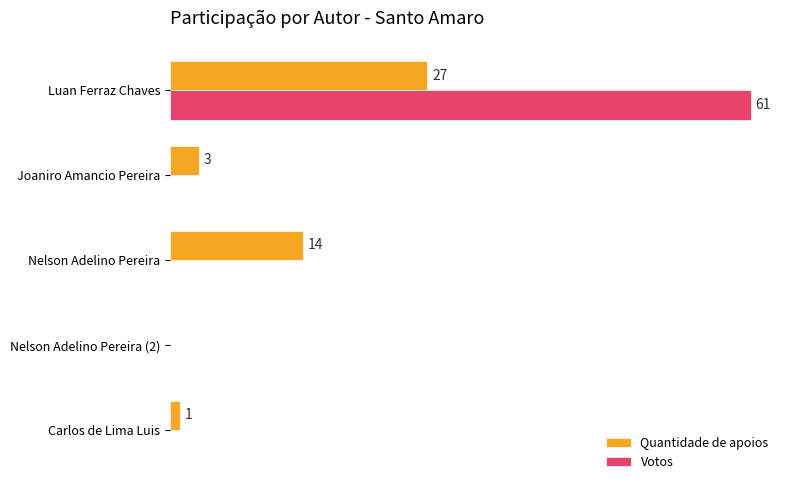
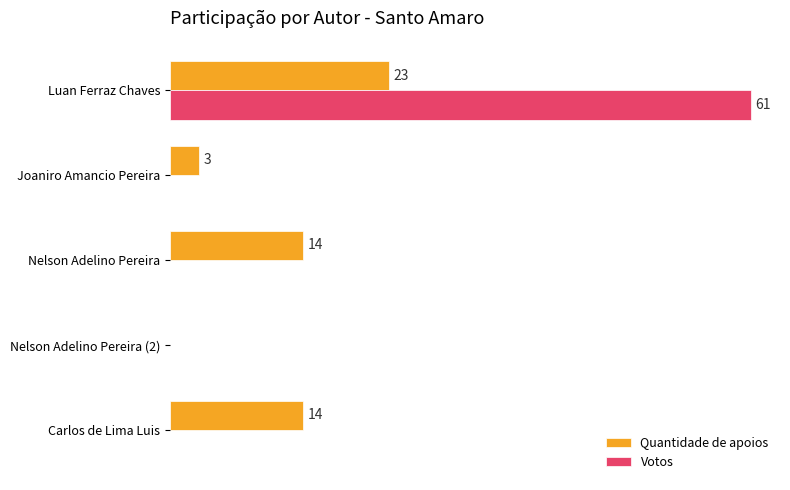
  {
    "Quantidade de apoios": {
-     "Luan Ferraz Chaves": 27,
+     "Luan Ferraz Chaves": 23,
      "Joaniro Amancio Pereira": 3,
      "Nelson Adelino Pereira": 14,
-     "Carlos de Lima Luis": 1
+     "Carlos de Lima Luis": 14
    },
    "Votos": {
      "Luan Ferraz Chaves": 61
    }
  }
